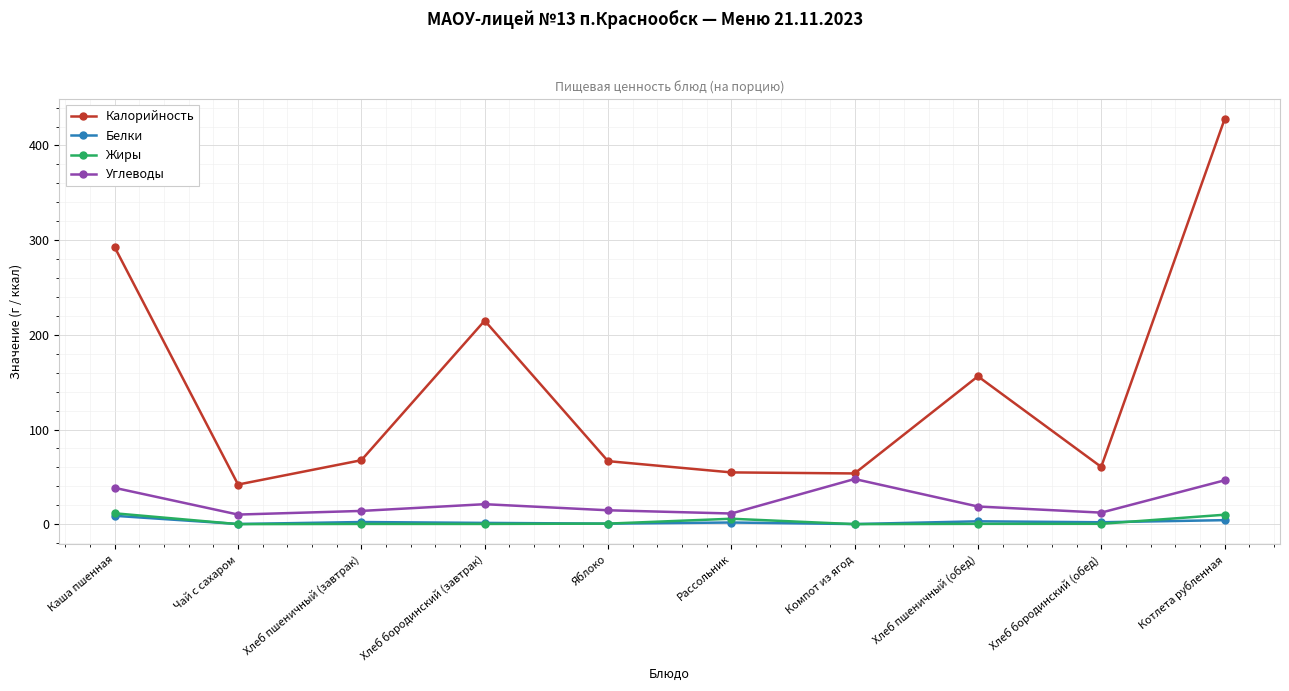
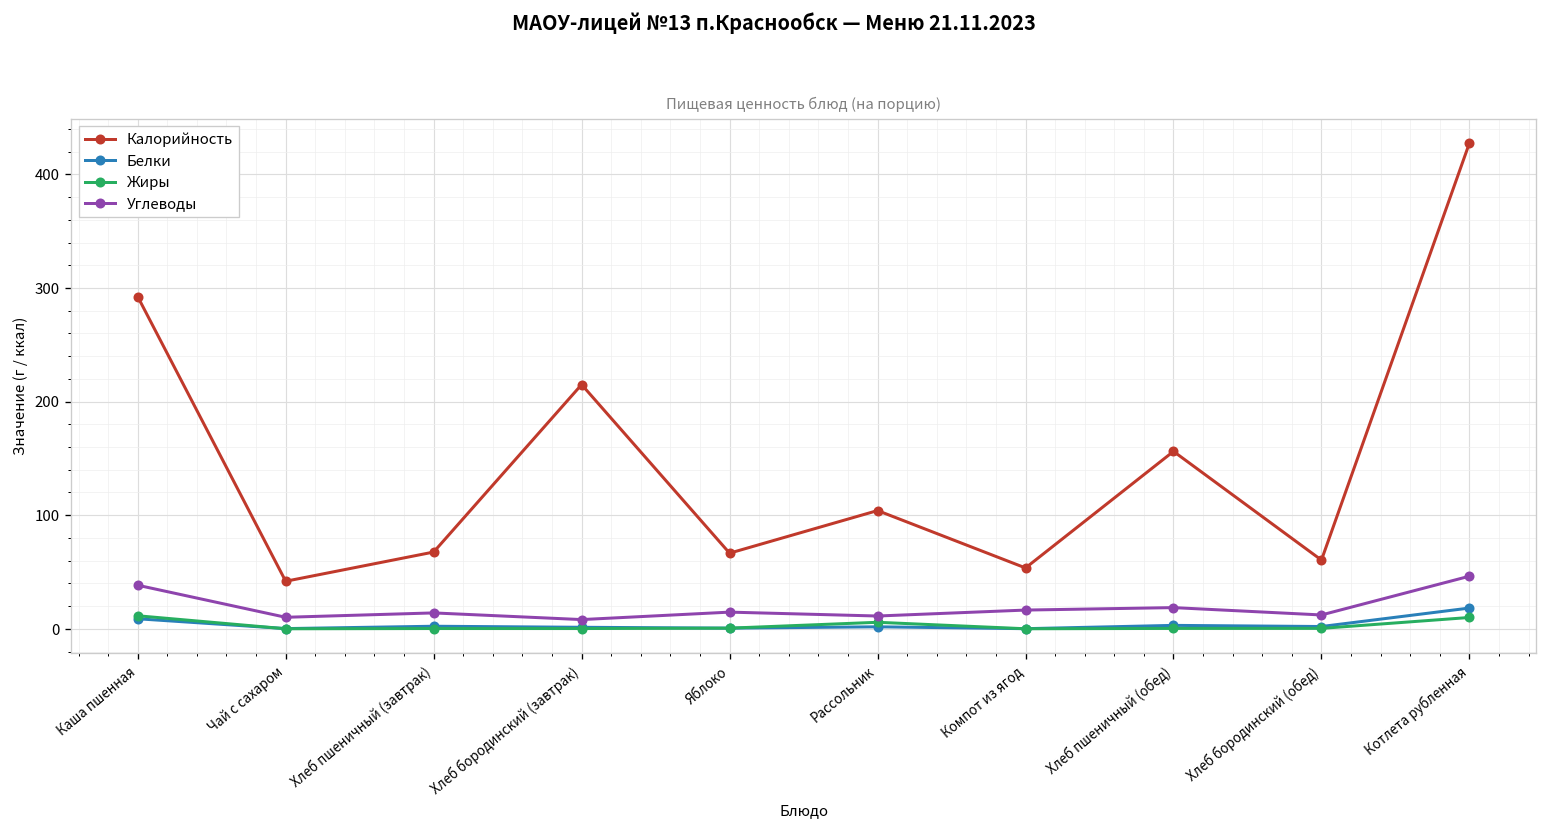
  {
    "Калорийность": {
      "Каша пшенная": 290,
      "Чай с сахаром": 40,
      "Хлеб пшеничный (завтрак)": 70,
      "Хлеб бородинский (завтрак)": 210,
      "Яблоко": 70,
-     "Рассольник": 50,
+     "Рассольник": 100,
      "Компот из ягод": 50,
      "Хлеб пшеничный (обед)": 160,
      "Хлеб бородинский (обед)": 60,
      "Котлета рубленная": 430
    },
    "Белки": {
      "Рассольник": 0,
-     "Котлета рубленная": 0
+     "Котлета рубленная": 20
    },
    "Жиры": {
      "Рассольник": 10,
      "Котлета рубленная": 10
    },
    "Углеводы": {
      "Каша пшенная": 40,
      "Чай с сахаром": 10,
      "Хлеб пшеничный (завтрак)": 10,
-     "Хлеб бородинский (завтрак)": 20,
+     "Хлеб бородинский (завтрак)": 10,
      "Яблоко": 10,
      "Рассольник": 10,
-     "Компот из ягод": 50,
+     "Компот из ягод": 20,
      "Хлеб пшеничный (обед)": 20,
      "Хлеб бородинский (обед)": 10,
      "Котлета рубленная": 50
    }
  }
